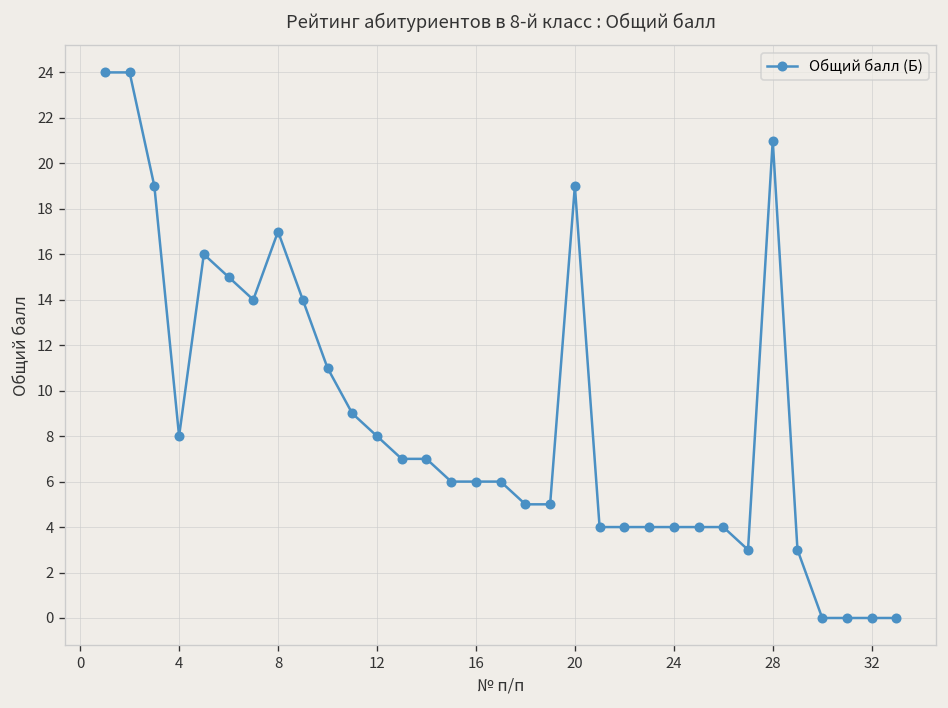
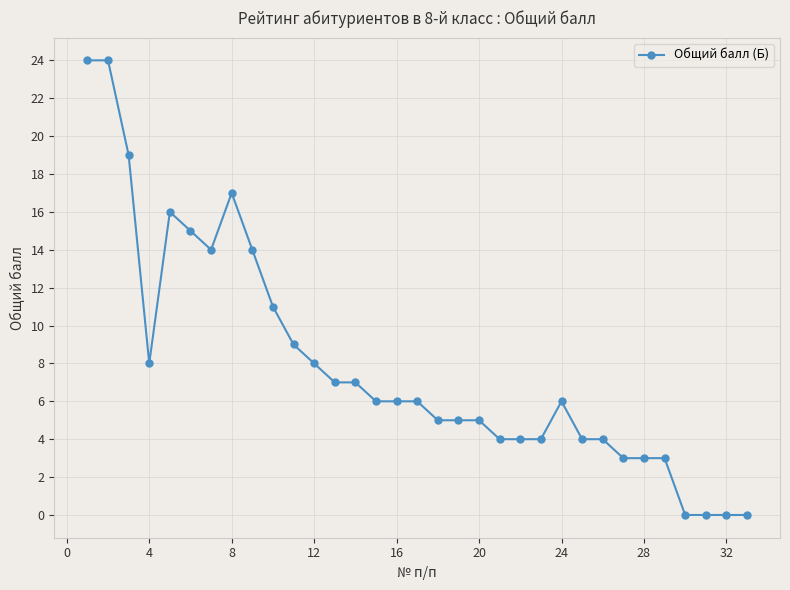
  {
    "4": 8,
    "8": 17,
    "12": 8,
    "16": 6,
-   "20": 19,
-   "24": 4,
-   "28": 21,
+   "20": 5,
+   "24": 6,
+   "28": 3,
    "32": 0
  }
